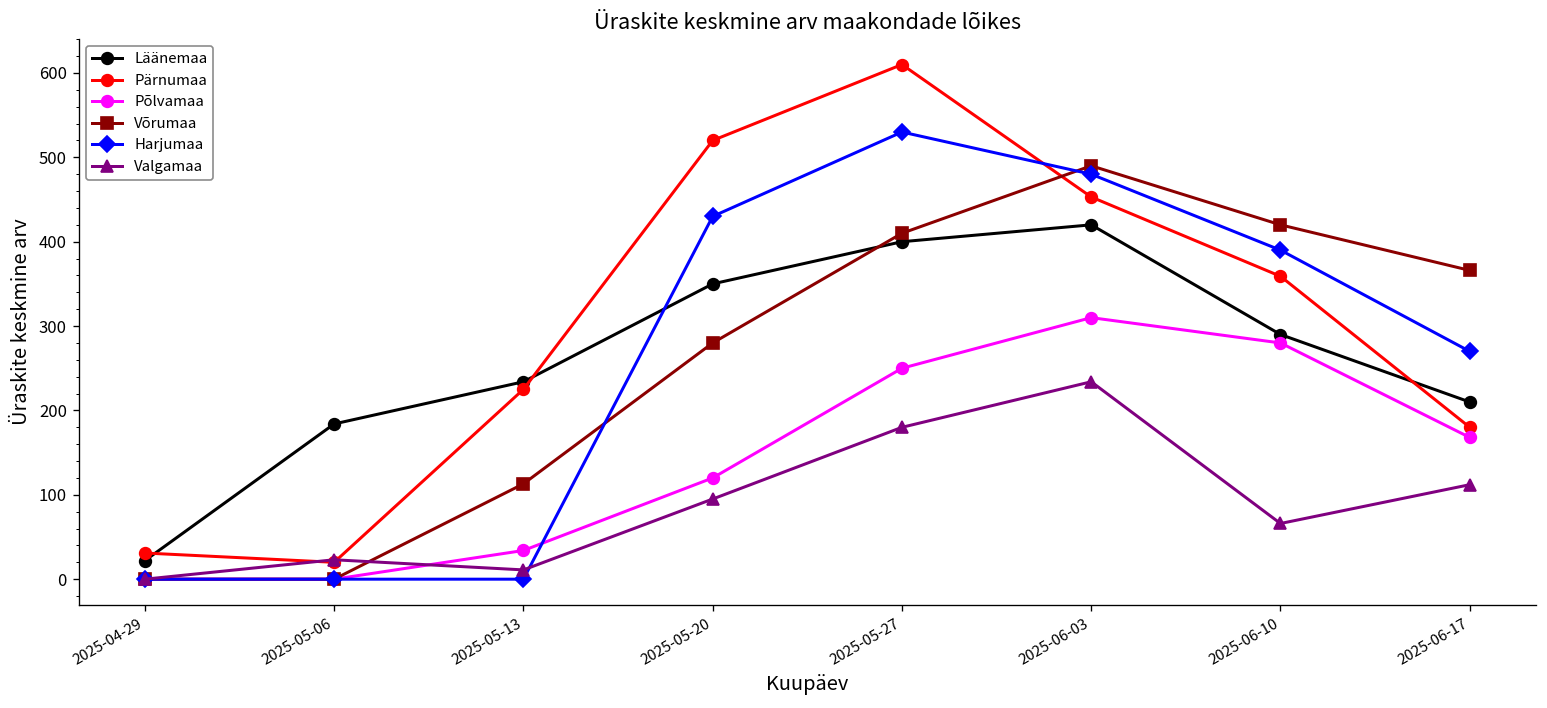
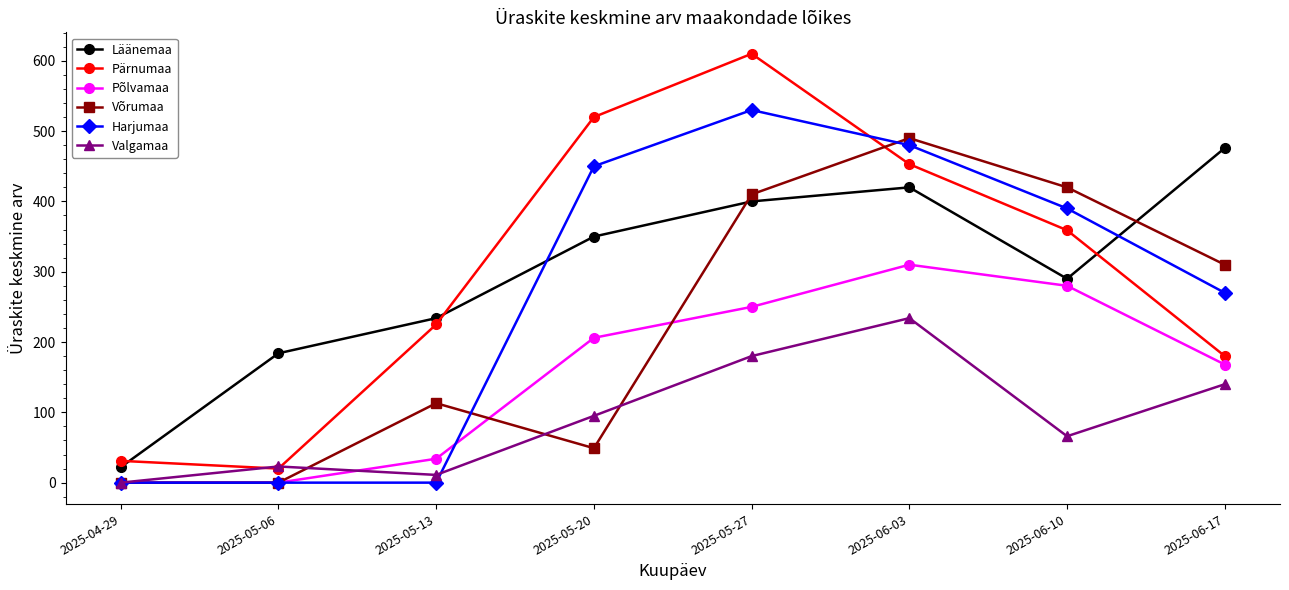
  {
    "Läänemaa": {
      "2025-04-29": 20,
      "2025-05-06": 180,
      "2025-05-13": 230,
      "2025-05-20": 350,
      "2025-05-27": 400,
      "2025-06-03": 420,
      "2025-06-10": 290,
-     "2025-06-17": 210
+     "2025-06-17": 480
    },
    "Pärnumaa": {
      "2025-04-29": 30,
      "2025-05-13": 230,
      "2025-05-20": 520,
      "2025-05-27": 610,
      "2025-06-03": 450,
      "2025-06-10": 360,
      "2025-06-17": 180
    },
    "Põlvamaa": {
      "2025-05-13": 30,
-     "2025-05-20": 120,
+     "2025-05-20": 210,
      "2025-05-27": 250,
      "2025-06-03": 310,
      "2025-06-10": 280,
      "2025-06-17": 170
    },
    "Võrumaa": {
      "2025-05-13": 110,
-     "2025-05-20": 280,
+     "2025-05-20": 50,
      "2025-05-27": 410,
      "2025-06-03": 490,
      "2025-06-10": 420,
-     "2025-06-17": 370
+     "2025-06-17": 310
    },
    "Harjumaa": {
      "2025-05-13": 0,
-     "2025-05-20": 430,
+     "2025-05-20": 450,
      "2025-05-27": 530,
      "2025-06-03": 480,
      "2025-06-10": 390,
      "2025-06-17": 270
    },
    "Valgamaa": {
      "2025-05-13": 10,
      "2025-05-20": 100,
      "2025-05-27": 180,
      "2025-06-03": 230,
      "2025-06-10": 70,
-     "2025-06-17": 110
+     "2025-06-17": 140
    }
  }
